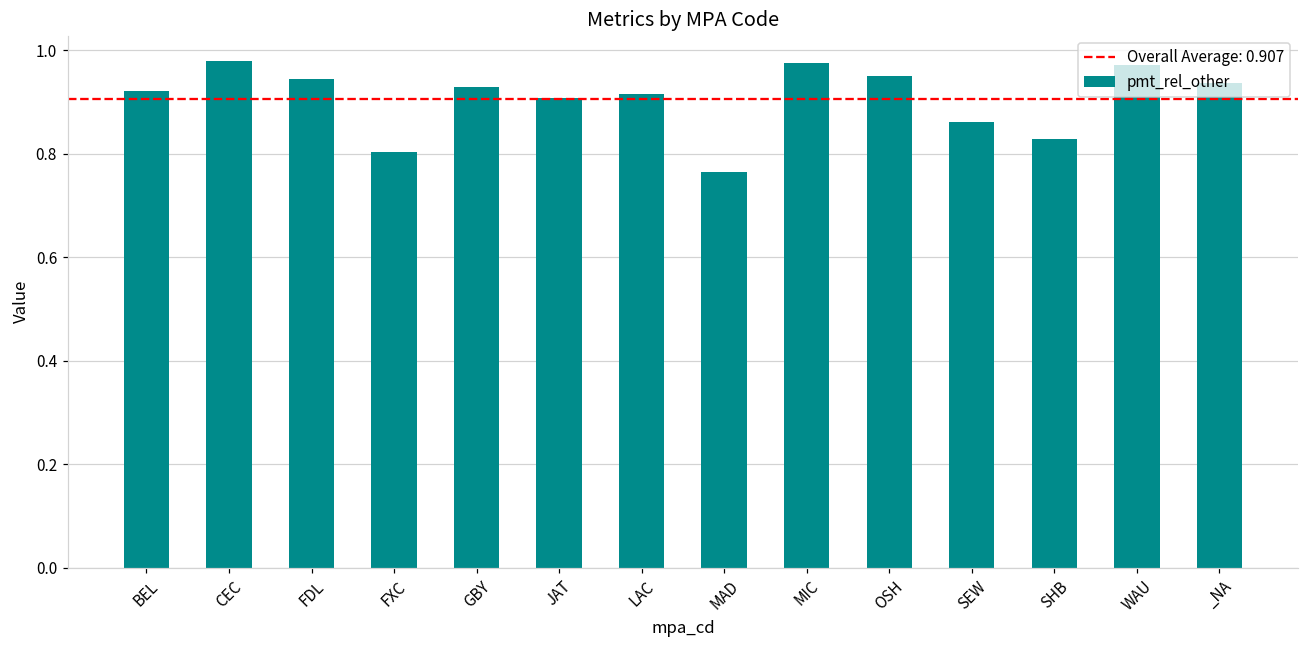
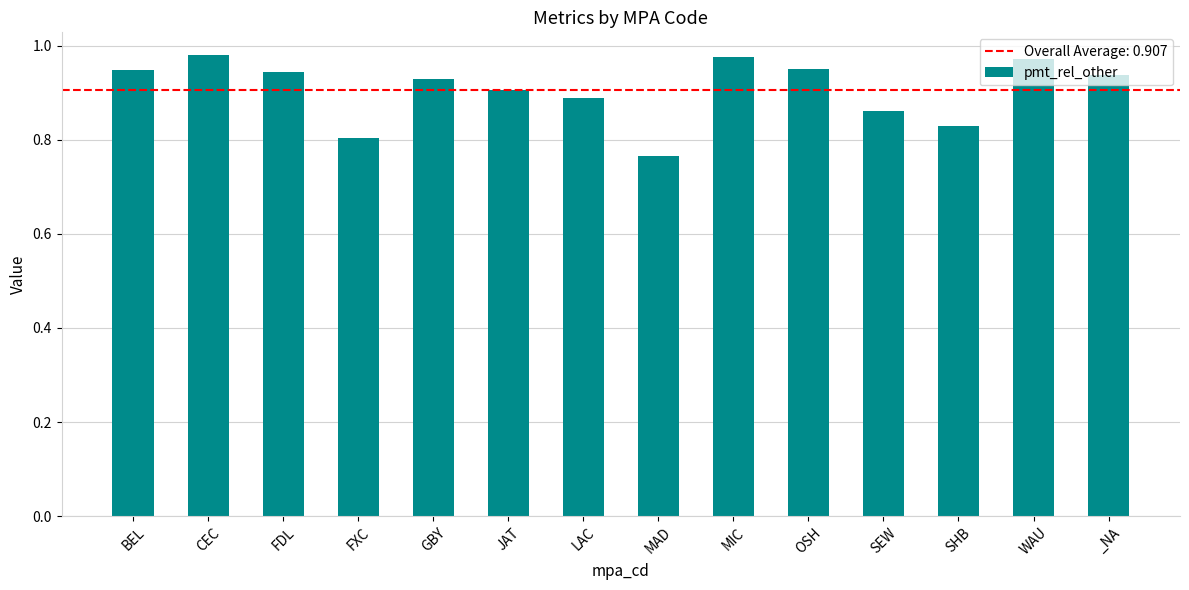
  {
-   "BEL": 0.92,
+   "BEL": 0.95,
    "CEC": 0.98,
    "FDL": 0.95,
    "FXC": 0.80,
    "GBY": 0.93,
    "JAT": 0.91,
-   "LAC": 0.92,
+   "LAC": 0.89,
    "MAD": 0.76,
    "MIC": 0.98,
    "OSH": 0.95,
    "SEW": 0.86,
    "SHB": 0.83
  }
